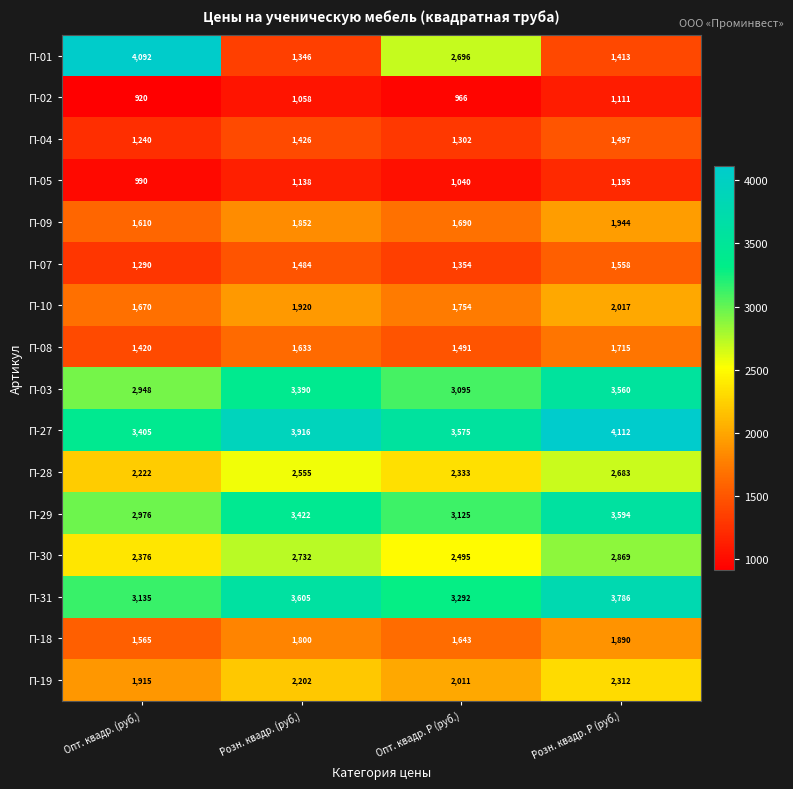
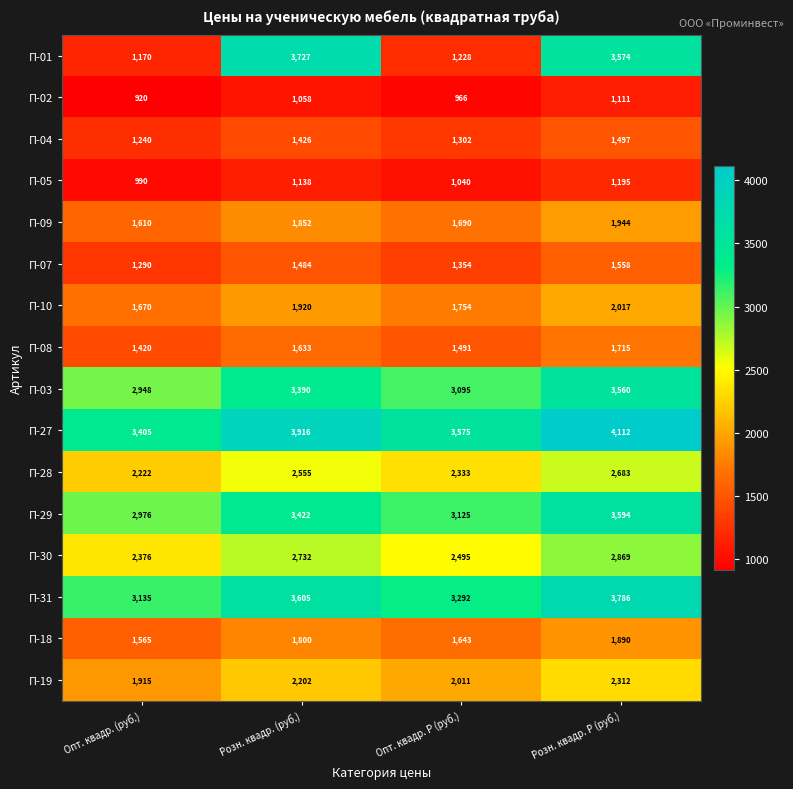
  {
    "П-01": {
-     "Опт. квадр. (руб.)": "4,092",
-     "Розн. квадр. (руб.)": "1,346",
-     "Опт. квадр. Р (руб.)": "2,696",
-     "Розн. квадр. Р (руб.)": "1,413"
+     "Опт. квадр. (руб.)": "1,170",
+     "Розн. квадр. (руб.)": "3,727",
+     "Опт. квадр. Р (руб.)": "1,228",
+     "Розн. квадр. Р (руб.)": "3,574"
    },
    "П-02": {
      "Опт. квадр. (руб.)": "920",
      "Розн. квадр. (руб.)": "1,058",
      "Опт. квадр. Р (руб.)": "966",
      "Розн. квадр. Р (руб.)": "1,111"
    },
    "П-04": {
      "Опт. квадр. (руб.)": "1,240",
      "Розн. квадр. (руб.)": "1,426",
      "Опт. квадр. Р (руб.)": "1,302",
      "Розн. квадр. Р (руб.)": "1,497"
    },
    "П-05": {
      "Опт. квадр. (руб.)": "990",
      "Розн. квадр. (руб.)": "1,138",
      "Опт. квадр. Р (руб.)": "1,040",
      "Розн. квадр. Р (руб.)": "1,195"
    },
    "П-09": {
      "Опт. квадр. (руб.)": "1,610",
      "Розн. квадр. (руб.)": "1,852",
      "Опт. квадр. Р (руб.)": "1,690",
      "Розн. квадр. Р (руб.)": "1,944"
    },
    "П-07": {
      "Опт. квадр. (руб.)": "1,290",
      "Розн. квадр. (руб.)": "1,484",
      "Опт. квадр. Р (руб.)": "1,354",
      "Розн. квадр. Р (руб.)": "1,558"
    },
    "П-10": {
      "Опт. квадр. (руб.)": "1,670",
      "Розн. квадр. (руб.)": "1,920",
      "Опт. квадр. Р (руб.)": "1,754",
      "Розн. квадр. Р (руб.)": "2,017"
    },
    "П-08": {
      "Опт. квадр. (руб.)": "1,420",
      "Розн. квадр. (руб.)": "1,633",
      "Опт. квадр. Р (руб.)": "1,491",
      "Розн. квадр. Р (руб.)": "1,715"
    },
    "П-03": {
      "Опт. квадр. (руб.)": "2,948",
      "Розн. квадр. (руб.)": "3,390",
      "Опт. квадр. Р (руб.)": "3,095",
      "Розн. квадр. Р (руб.)": "3,560"
    },
    "П-27": {
      "Опт. квадр. (руб.)": "3,405",
      "Розн. квадр. (руб.)": "3,916",
      "Опт. квадр. Р (руб.)": "3,575",
      "Розн. квадр. Р (руб.)": "4,112"
    },
    "П-28": {
      "Опт. квадр. (руб.)": "2,222",
      "Розн. квадр. (руб.)": "2,555",
      "Опт. квадр. Р (руб.)": "2,333",
      "Розн. квадр. Р (руб.)": "2,683"
    },
    "П-29": {
      "Опт. квадр. (руб.)": "2,976",
      "Розн. квадр. (руб.)": "3,422",
      "Опт. квадр. Р (руб.)": "3,125",
      "Розн. квадр. Р (руб.)": "3,594"
    },
    "П-30": {
      "Опт. квадр. (руб.)": "2,376",
      "Розн. квадр. (руб.)": "2,732",
      "Опт. квадр. Р (руб.)": "2,495",
      "Розн. квадр. Р (руб.)": "2,869"
    },
    "П-31": {
      "Опт. квадр. (руб.)": "3,135",
      "Розн. квадр. (руб.)": "3,605",
      "Опт. квадр. Р (руб.)": "3,292",
      "Розн. квадр. Р (руб.)": "3,786"
    },
    "П-18": {
      "Опт. квадр. (руб.)": "1,565",
      "Розн. квадр. (руб.)": "1,800",
      "Опт. квадр. Р (руб.)": "1,643",
      "Розн. квадр. Р (руб.)": "1,890"
    },
    "П-19": {
      "Опт. квадр. (руб.)": "1,915",
      "Розн. квадр. (руб.)": "2,202",
      "Опт. квадр. Р (руб.)": "2,011",
      "Розн. квадр. Р (руб.)": "2,312"
    }
  }
